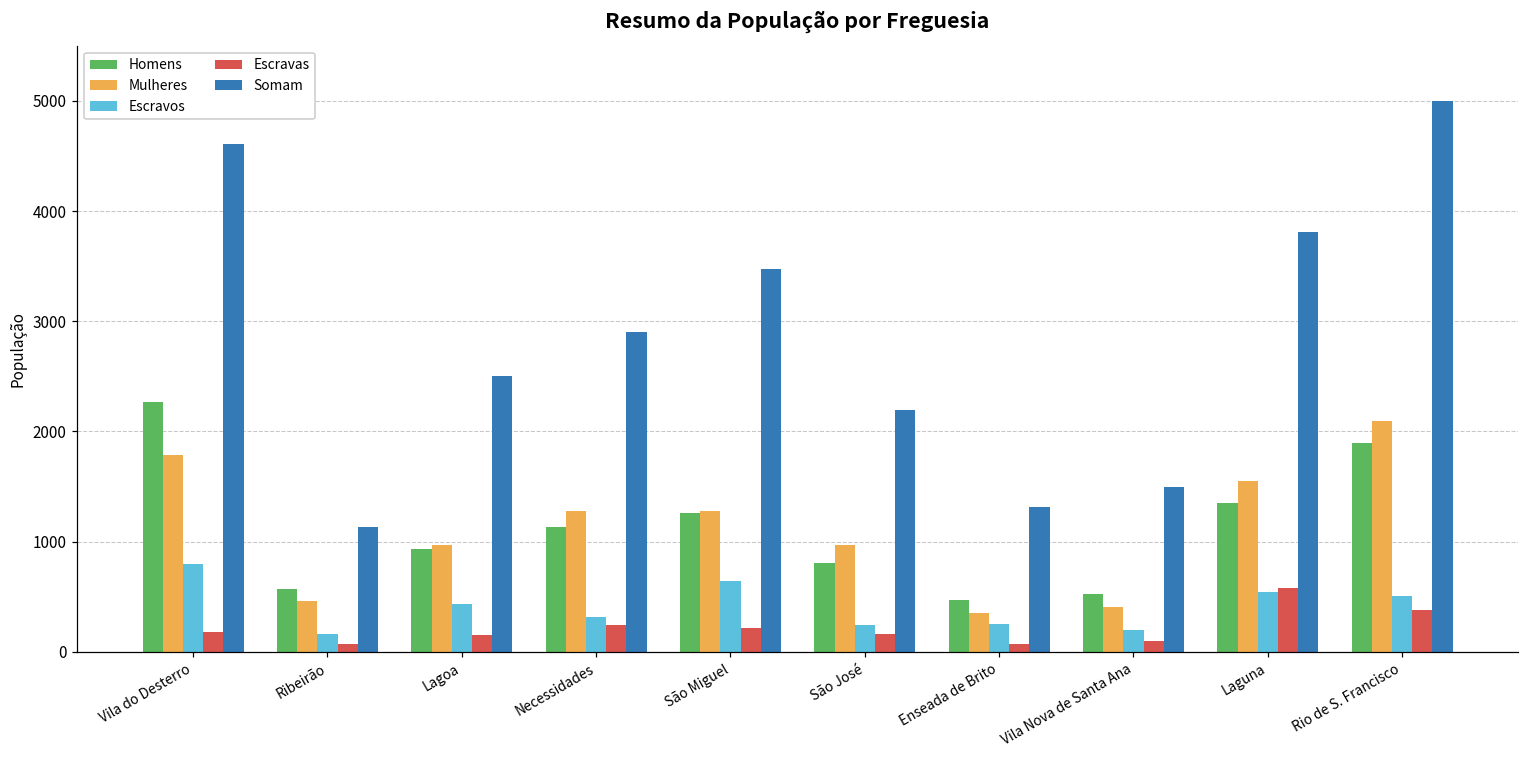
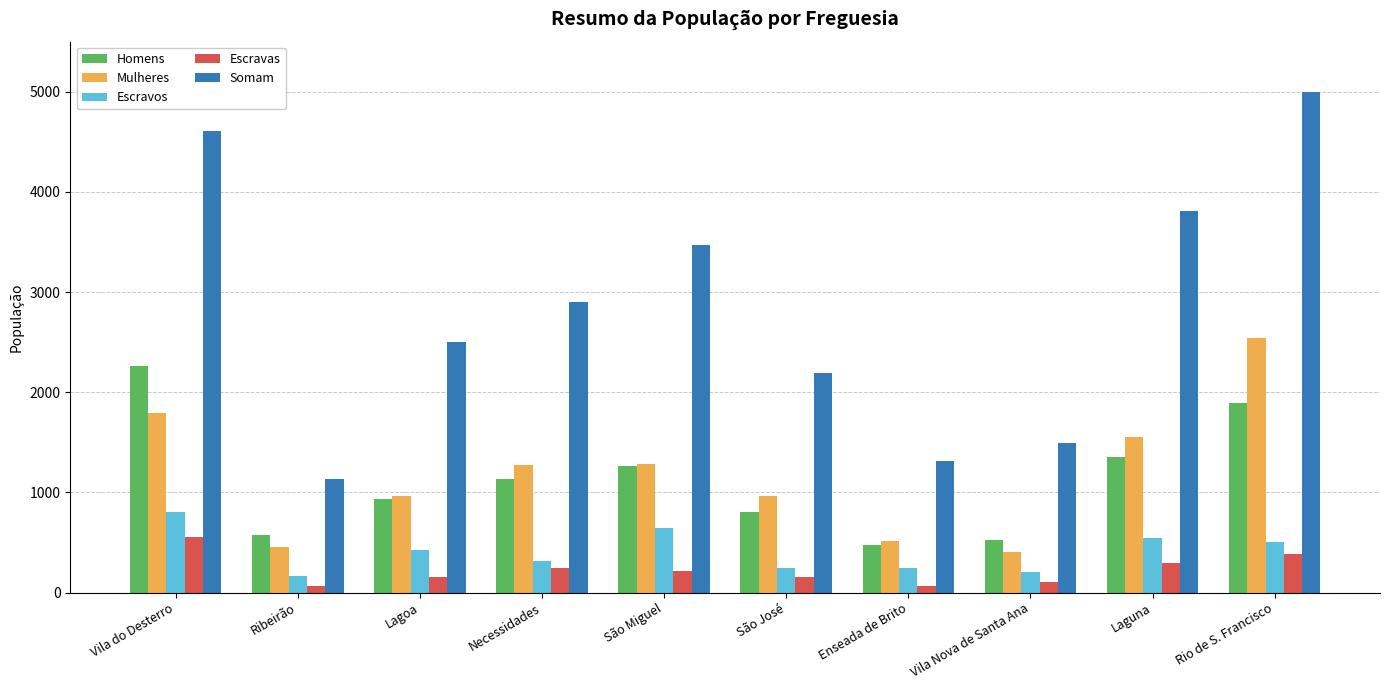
  {
    "Homens": {
      "Vila do Desterro": 2270,
      "Ribeirão": 570,
      "Lagoa": 930,
      "Necessidades": 1130,
      "São Miguel": 1260,
      "São José": 810,
      "Enseada de Brito": 470,
      "Vila Nova de Santa Ana": 520,
      "Laguna": 1360,
      "Rio de S. Francisco": 1900
    },
    "Mulheres": {
      "Vila do Desterro": 1790,
      "Ribeirão": 460,
      "Lagoa": 970,
      "Necessidades": 1280,
      "São Miguel": 1280,
      "São José": 970,
-     "Enseada de Brito": 350,
+     "Enseada de Brito": 520,
      "Vila Nova de Santa Ana": 410,
      "Laguna": 1550,
-     "Rio de S. Francisco": 2100
+     "Rio de S. Francisco": 2540
    },
    "Escravos": {
      "Vila do Desterro": 800,
      "Ribeirão": 170,
      "Lagoa": 430,
      "Necessidades": 320,
      "São Miguel": 640,
      "São José": 240,
      "Enseada de Brito": 250,
      "Vila Nova de Santa Ana": 200,
      "Laguna": 540,
      "Rio de S. Francisco": 510
    },
    "Escravas": {
-     "Vila do Desterro": 180,
+     "Vila do Desterro": 550,
      "Ribeirão": 70,
      "Lagoa": 160,
      "Necessidades": 240,
      "São Miguel": 220,
      "São José": 160,
      "Enseada de Brito": 70,
      "Vila Nova de Santa Ana": 100,
-     "Laguna": 580,
+     "Laguna": 300,
      "Rio de S. Francisco": 380
    },
    "Somam": {
      "Vila do Desterro": 4610,
      "Ribeirão": 1130,
      "Lagoa": 2500,
      "Necessidades": 2900,
      "São Miguel": 3480,
      "São José": 2190,
      "Enseada de Brito": 1320,
      "Vila Nova de Santa Ana": 1500,
      "Laguna": 3810,
      "Rio de S. Francisco": 5000
    }
  }
